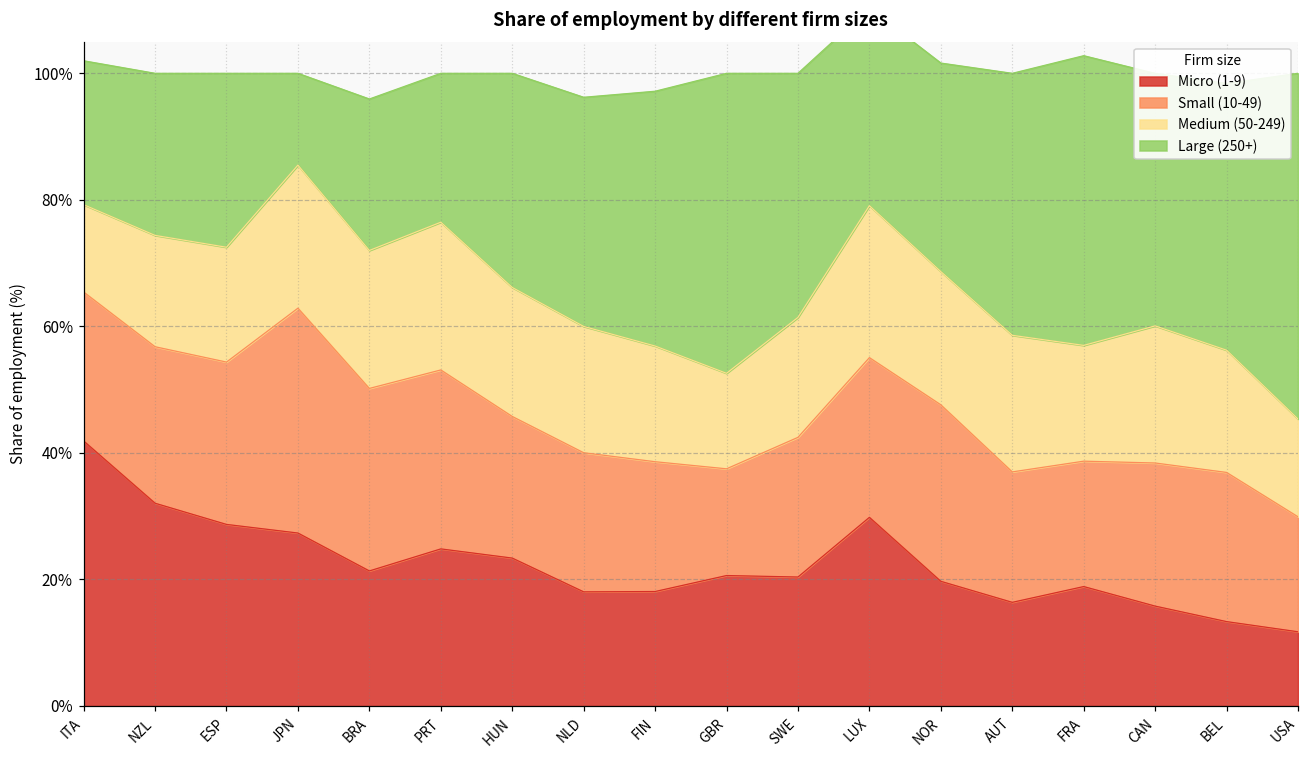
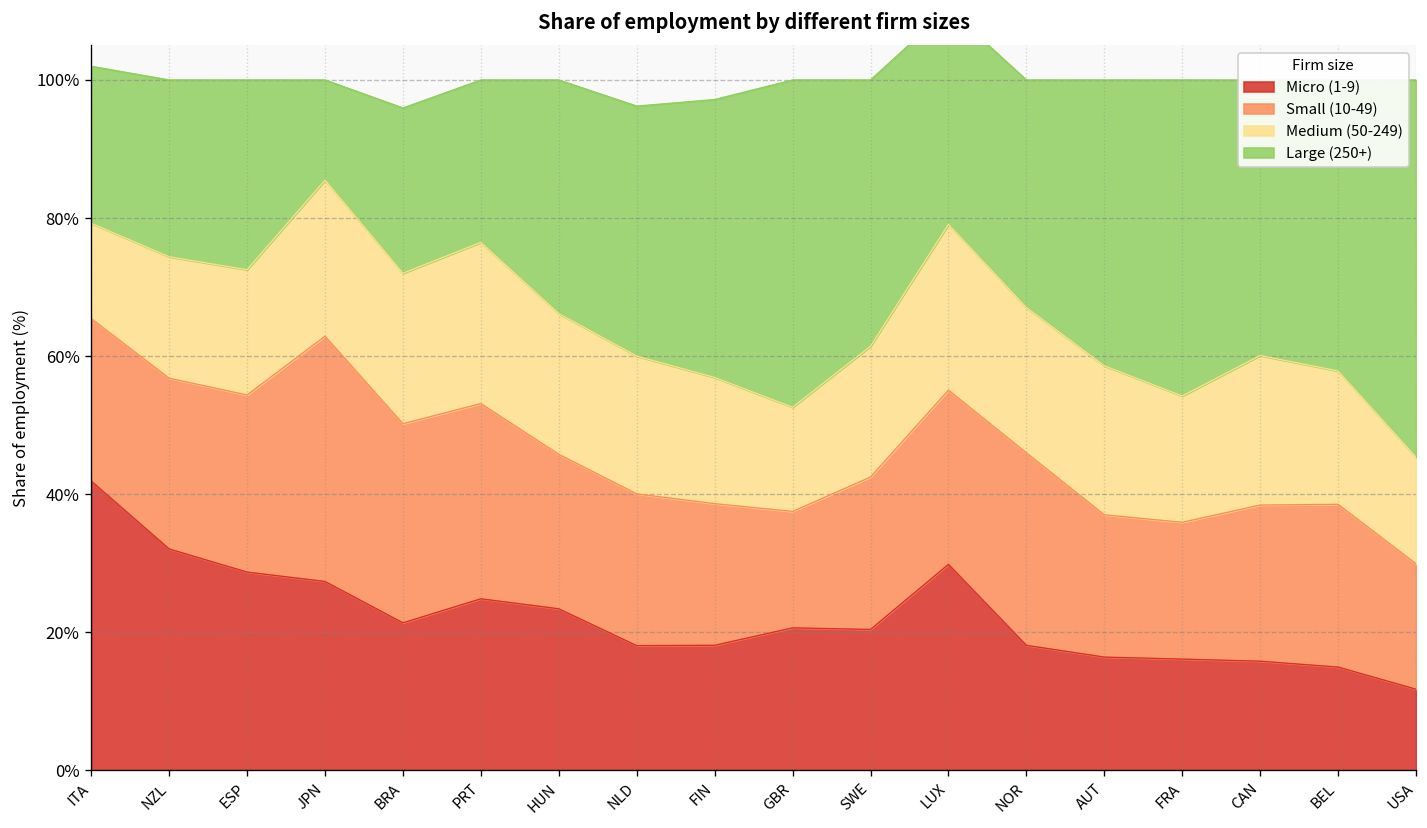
  {
    "Micro (1-9)": {
      "ITA": "42%",
      "NZL": "32%",
      "ESP": "29%",
      "JPN": "27%",
      "BRA": "21%",
      "PRT": "25%",
      "HUN": "23%",
      "NLD": "18%",
      "FIN": "18%",
      "GBR": "21%",
      "SWE": "20%",
      "LUX": "30%",
-     "NOR": "20%",
+     "NOR": "18%",
      "AUT": "16%",
-     "FRA": "19%",
+     "FRA": "16%",
      "CAN": "16%",
-     "BEL": "13%",
+     "BEL": "15%",
      "USA": "12%"
    },
    "Small (10-49)": {
      "ITA": "24%",
      "NZL": "25%",
      "ESP": "26%",
      "JPN": "36%",
      "BRA": "29%",
      "PRT": "28%",
      "HUN": "22%",
      "NLD": "22%",
      "FIN": "21%",
      "GBR": "17%",
      "SWE": "22%",
      "LUX": "25%",
      "NOR": "28%",
      "AUT": "21%",
      "FRA": "20%",
      "CAN": "23%",
      "BEL": "24%",
      "USA": "18%"
    },
    "Medium (50-249)": {
      "ITA": "14%",
      "NZL": "18%",
      "ESP": "18%",
      "JPN": "23%",
      "BRA": "22%",
      "PRT": "23%",
      "HUN": "20%",
      "NLD": "20%",
      "FIN": "18%",
      "GBR": "15%",
      "SWE": "19%",
      "LUX": "24%",
      "NOR": "21%",
      "AUT": "22%",
      "FRA": "18%",
      "CAN": "22%",
      "BEL": "19%",
      "USA": "15%"
    },
    "Large (250+)": {
      "ITA": "23%",
      "NZL": "26%",
      "ESP": "27%",
      "JPN": "15%",
      "BRA": "24%",
      "PRT": "24%",
      "HUN": "34%",
      "NLD": "36%",
      "FIN": "40%",
      "GBR": "47%",
      "SWE": "39%",
      "NOR": "33%",
      "AUT": "41%",
      "FRA": "46%",
      "USA": "55%"
    }
  }
